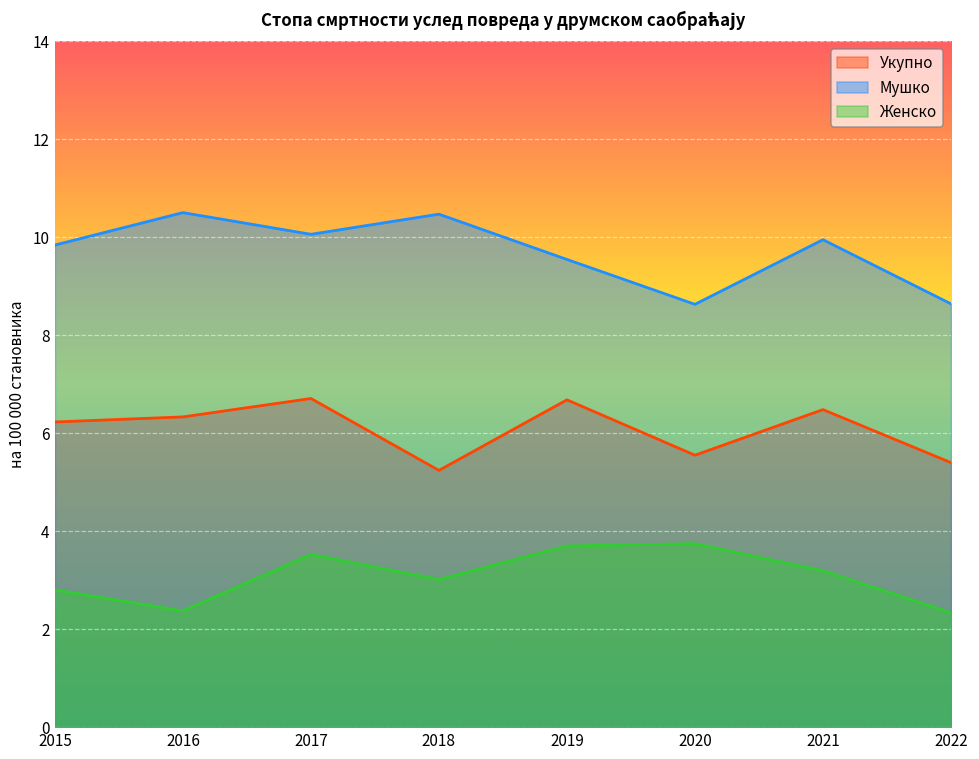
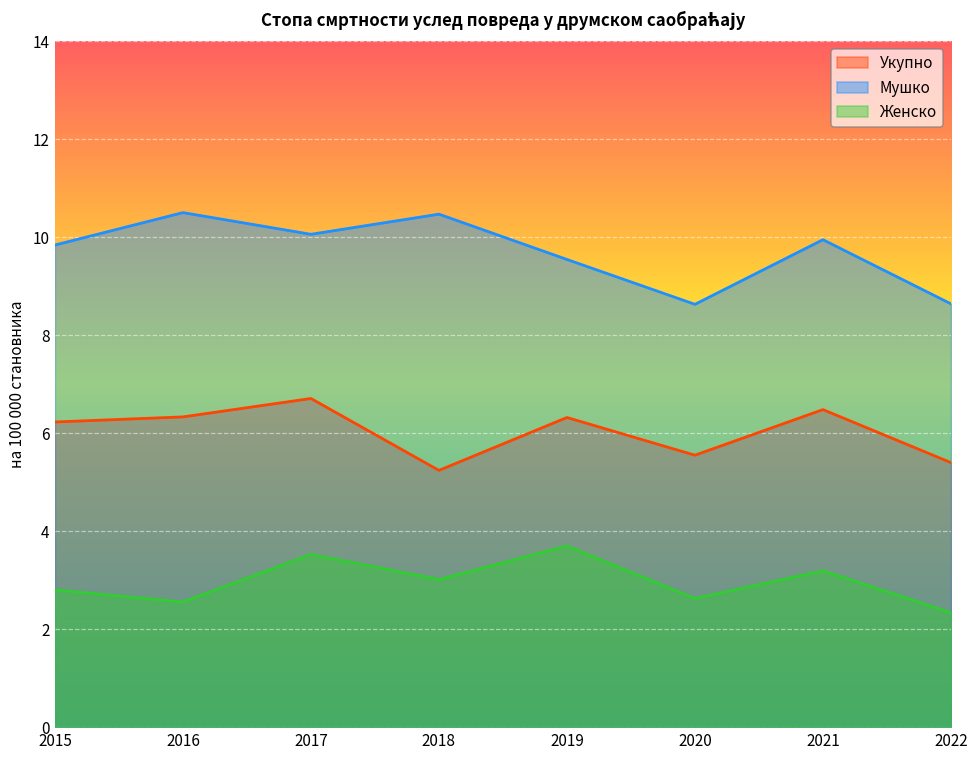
  {
    "Укупно": {
      "2015": 6.2,
      "2016": 6.3,
      "2017": 6.7,
      "2018": 5.2,
-     "2019": 6.7,
+     "2019": 6.3,
      "2020": 5.6,
      "2021": 6.5,
      "2022": 5.4
    },
    "Мушко": {
      "2015": 9.8,
      "2016": 10.5,
      "2017": 10.1,
      "2018": 10.5,
      "2019": 9.5,
      "2020": 8.6,
      "2021": 9.9,
      "2022": 8.6
    },
    "Женско": {
      "2015": 2.8,
-     "2016": 2.4,
+     "2016": 2.6,
      "2017": 3.5,
      "2018": 3.0,
      "2019": 3.7,
-     "2020": 3.7,
+     "2020": 2.6,
      "2021": 3.2,
      "2022": 2.3
    }
  }
